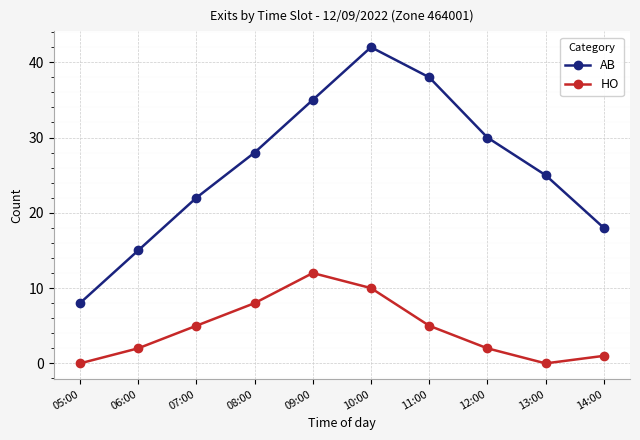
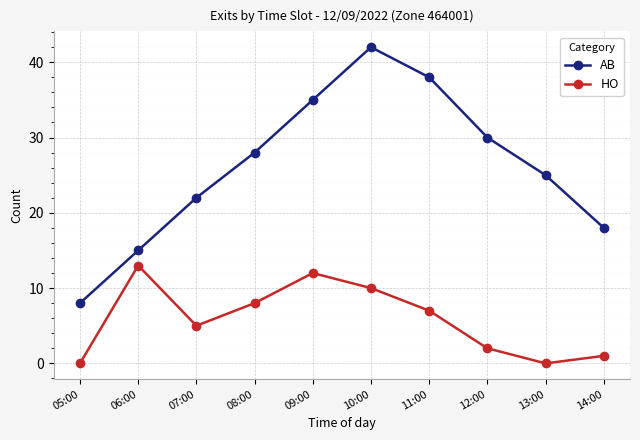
  {
    "AB": {
      "05:00": 8,
      "06:00": 15,
      "07:00": 22,
      "08:00": 28,
      "09:00": 35,
      "10:00": 42,
      "11:00": 38,
      "12:00": 30,
      "13:00": 25,
      "14:00": 18
    },
    "HO": {
      "05:00": 0,
-     "06:00": 2,
+     "06:00": 13,
      "07:00": 5,
      "08:00": 8,
      "09:00": 12,
      "10:00": 10,
-     "11:00": 5,
+     "11:00": 7,
      "12:00": 2,
      "13:00": 0,
      "14:00": 1
    }
  }
